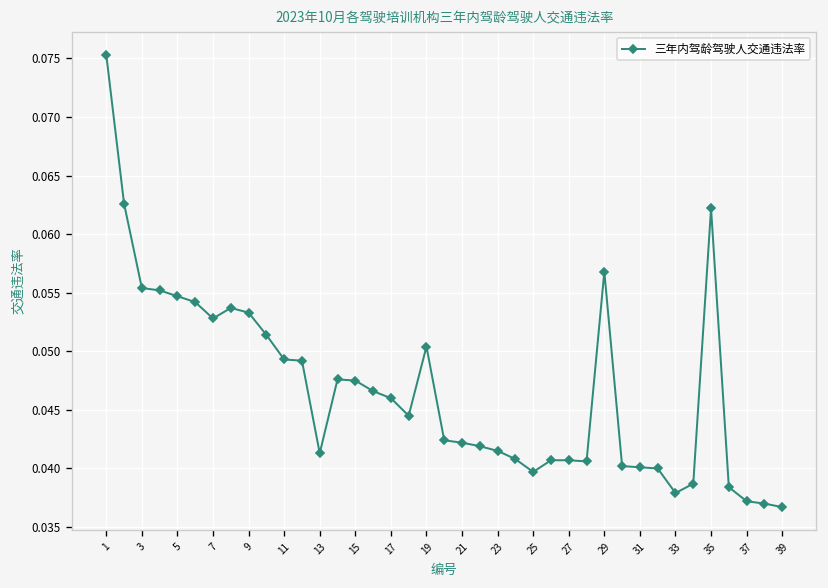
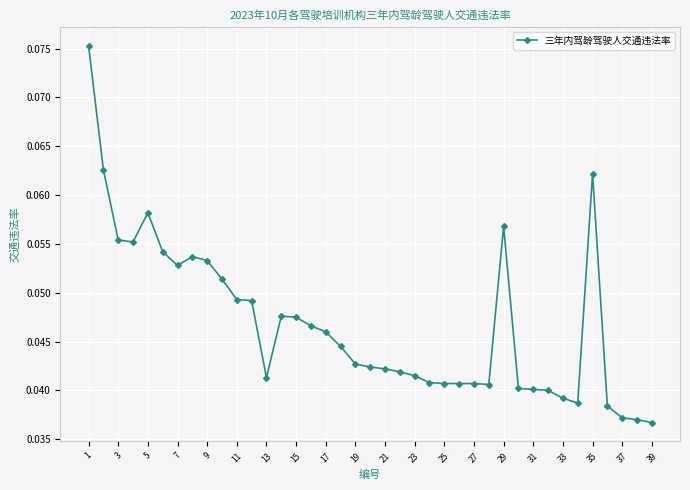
  {
    "1": 0.075,
    "3": 0.055,
-   "5": 0.055,
+   "5": 0.058,
    "7": 0.053,
    "9": 0.053,
    "11": 0.049,
    "13": 0.041,
    "15": 0.048,
    "17": 0.046,
-   "19": 0.050,
+   "19": 0.043,
    "21": 0.042,
    "23": 0.042,
-   "25": 0.040,
+   "25": 0.041,
    "27": 0.041,
    "29": 0.057,
    "31": 0.040,
-   "33": 0.038,
+   "33": 0.039,
    "35": 0.062,
    "37": 0.037,
    "39": 0.037
  }
